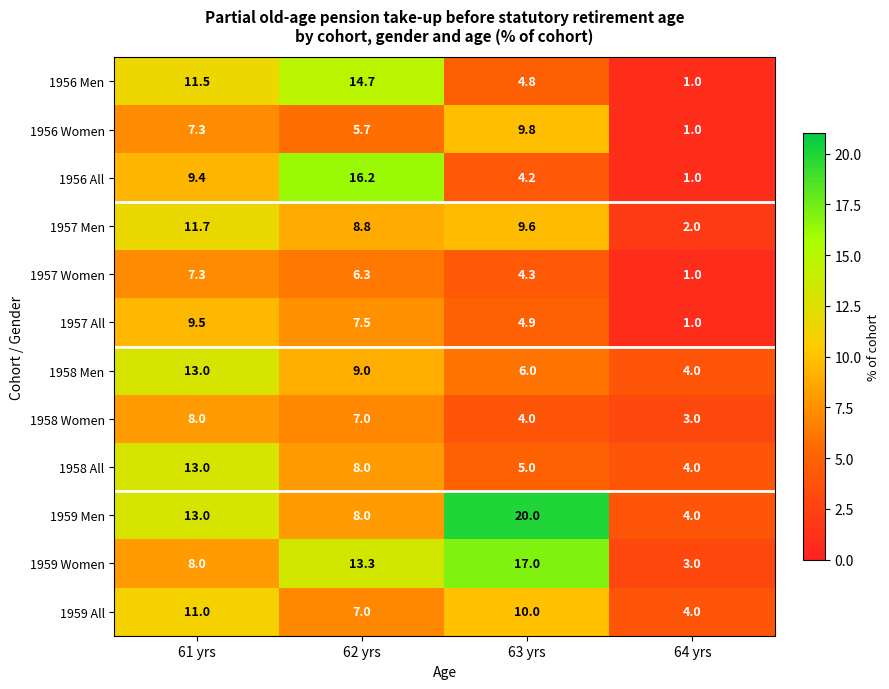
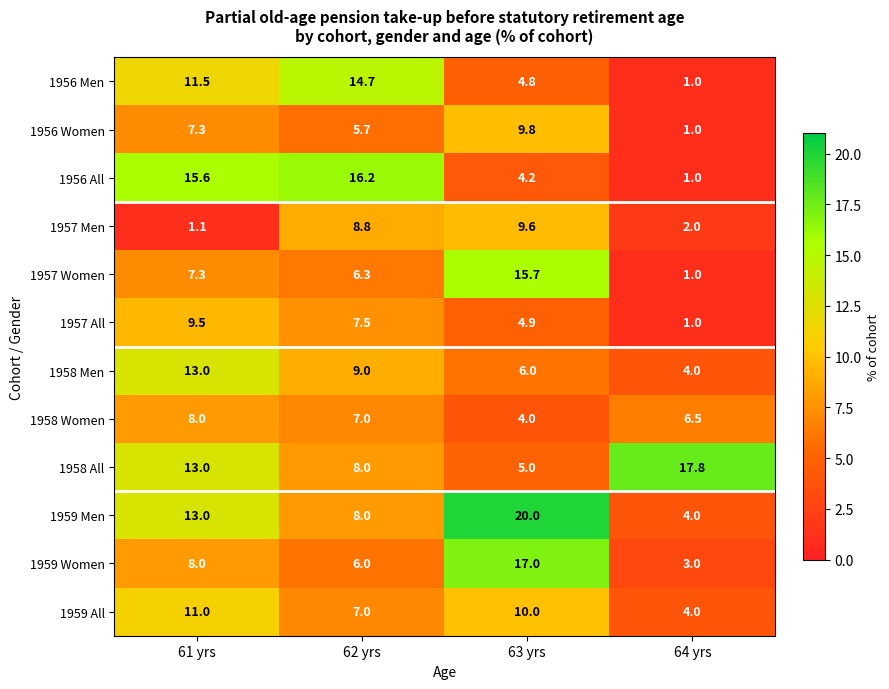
  {
    "1956 Men": {
      "61 yrs": 11.5,
      "62 yrs": 14.7,
      "63 yrs": 4.8,
      "64 yrs": 1.0
    },
    "1956 Women": {
      "61 yrs": 7.3,
      "62 yrs": 5.7,
      "63 yrs": 9.8,
      "64 yrs": 1.0
    },
    "1956 All": {
-     "61 yrs": 9.4,
+     "61 yrs": 15.6,
      "62 yrs": 16.2,
      "63 yrs": 4.2,
      "64 yrs": 1.0
    },
    "1957 Men": {
-     "61 yrs": 11.7,
+     "61 yrs": 1.1,
      "62 yrs": 8.8,
      "63 yrs": 9.6,
      "64 yrs": 2.0
    },
    "1957 Women": {
      "61 yrs": 7.3,
      "62 yrs": 6.3,
-     "63 yrs": 4.3,
+     "63 yrs": 15.7,
      "64 yrs": 1.0
    },
    "1957 All": {
      "61 yrs": 9.5,
      "62 yrs": 7.5,
      "63 yrs": 4.9,
      "64 yrs": 1.0
    },
    "1958 Men": {
      "61 yrs": 13.0,
      "62 yrs": 9.0,
      "63 yrs": 6.0,
      "64 yrs": 4.0
    },
    "1958 Women": {
      "61 yrs": 8.0,
      "62 yrs": 7.0,
      "63 yrs": 4.0,
-     "64 yrs": 3.0
+     "64 yrs": 6.5
    },
    "1958 All": {
      "61 yrs": 13.0,
      "62 yrs": 8.0,
      "63 yrs": 5.0,
-     "64 yrs": 4.0
+     "64 yrs": 17.8
    },
    "1959 Men": {
      "61 yrs": 13.0,
      "62 yrs": 8.0,
      "63 yrs": 20.0,
      "64 yrs": 4.0
    },
    "1959 Women": {
      "61 yrs": 8.0,
-     "62 yrs": 13.3,
+     "62 yrs": 6.0,
      "63 yrs": 17.0,
      "64 yrs": 3.0
    },
    "1959 All": {
      "61 yrs": 11.0,
      "62 yrs": 7.0,
      "63 yrs": 10.0,
      "64 yrs": 4.0
    }
  }
